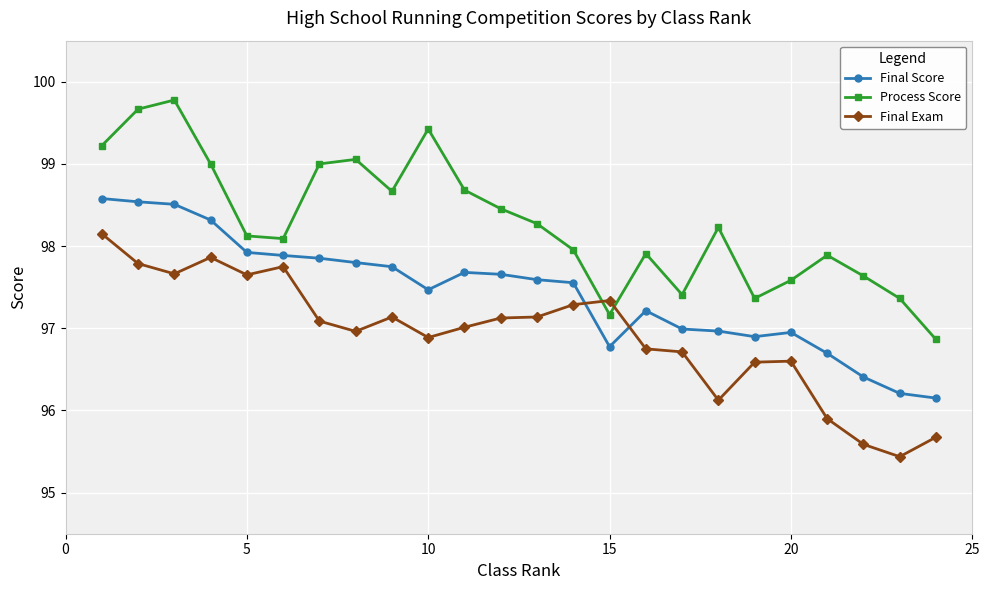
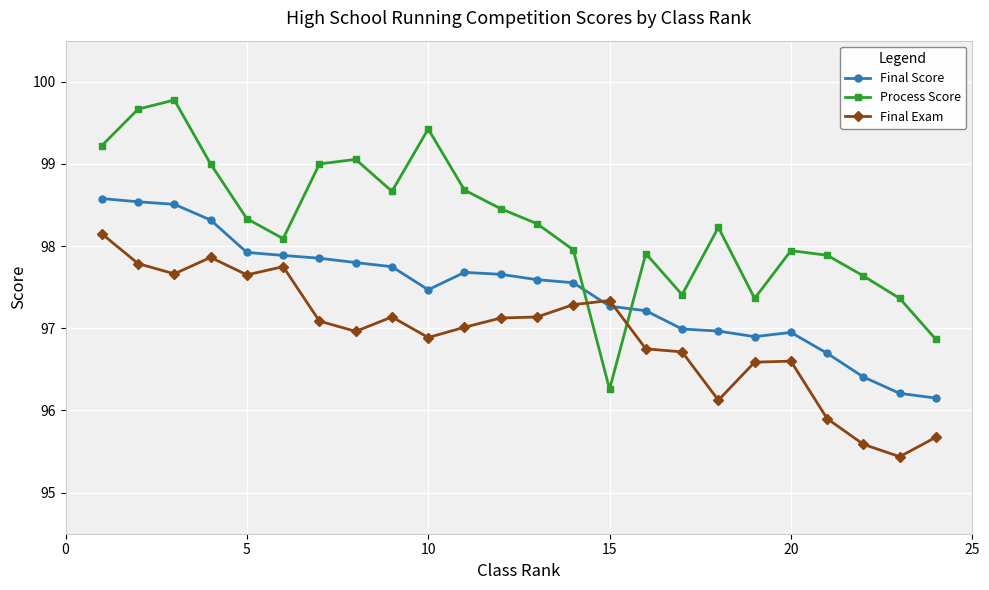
  {
    "Final Score": {
      "5": 97.9,
      "10": 97.5,
-     "15": 96.8,
+     "15": 97.3,
      "20": 96.9
    },
    "Process Score": {
-     "5": 98.1,
+     "5": 98.3,
      "10": 99.4,
-     "15": 97.2,
-     "20": 97.6
+     "15": 96.3,
+     "20": 97.9
    },
    "Final Exam": {
      "5": 97.7,
      "10": 96.9,
      "15": 97.3,
      "20": 96.6
    }
  }
